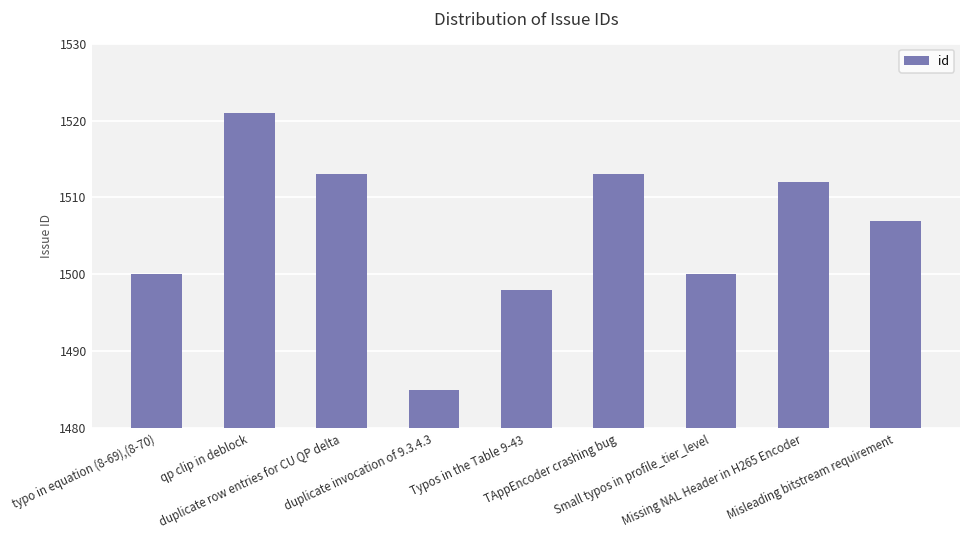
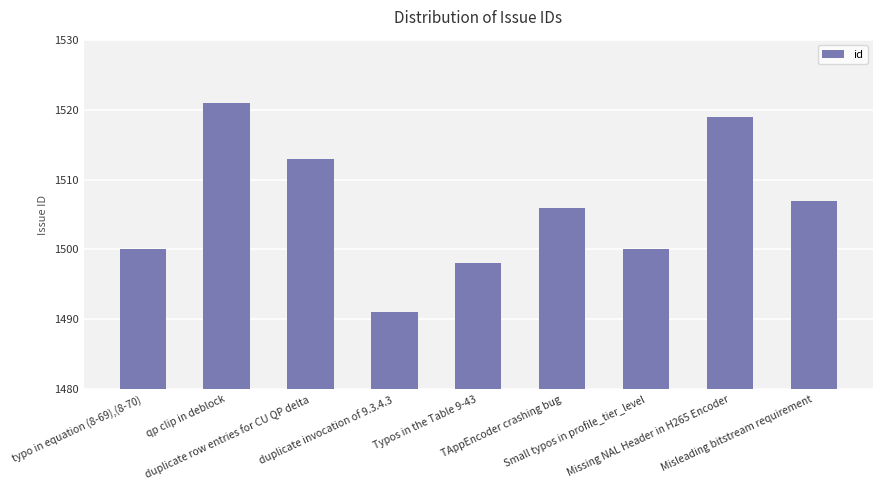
  {
    "typo in equation (8-69),(8-70)": 1500,
    "qp clip in deblock": 1521,
    "duplicate row entries for CU QP delta": 1513,
-   "duplicate invocation of 9.3.4.3": 1485,
+   "duplicate invocation of 9.3.4.3": 1491,
    "Typos in the Table 9-43": 1498,
-   "TAppEncoder crashing bug": 1513,
+   "TAppEncoder crashing bug": 1506,
    "Small typos in profile_tier_level": 1500,
-   "Missing NAL Header in H265 Encoder": 1512,
+   "Missing NAL Header in H265 Encoder": 1519,
    "Misleading bitstream requirement": 1507
  }
